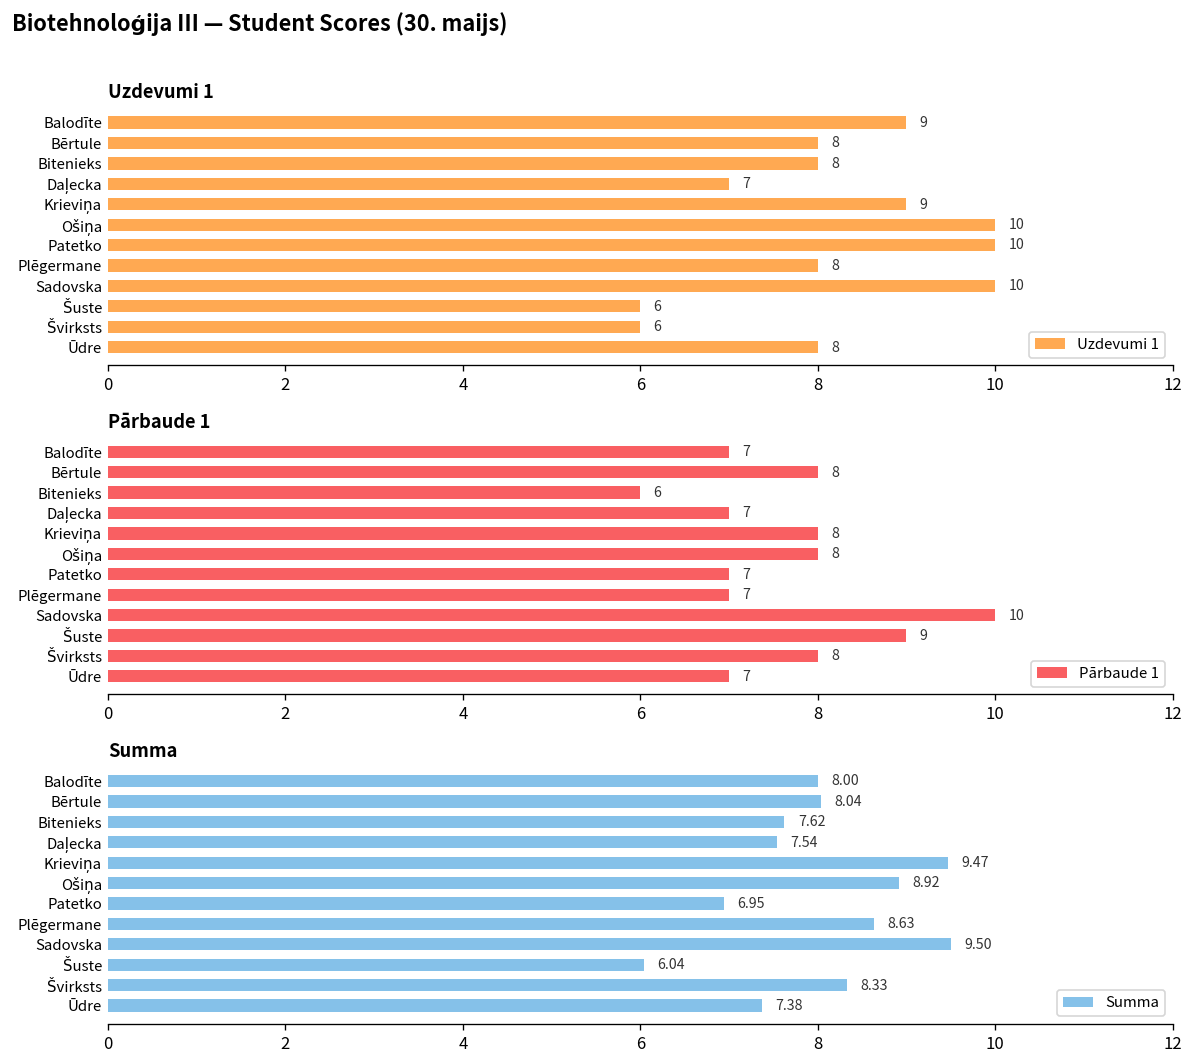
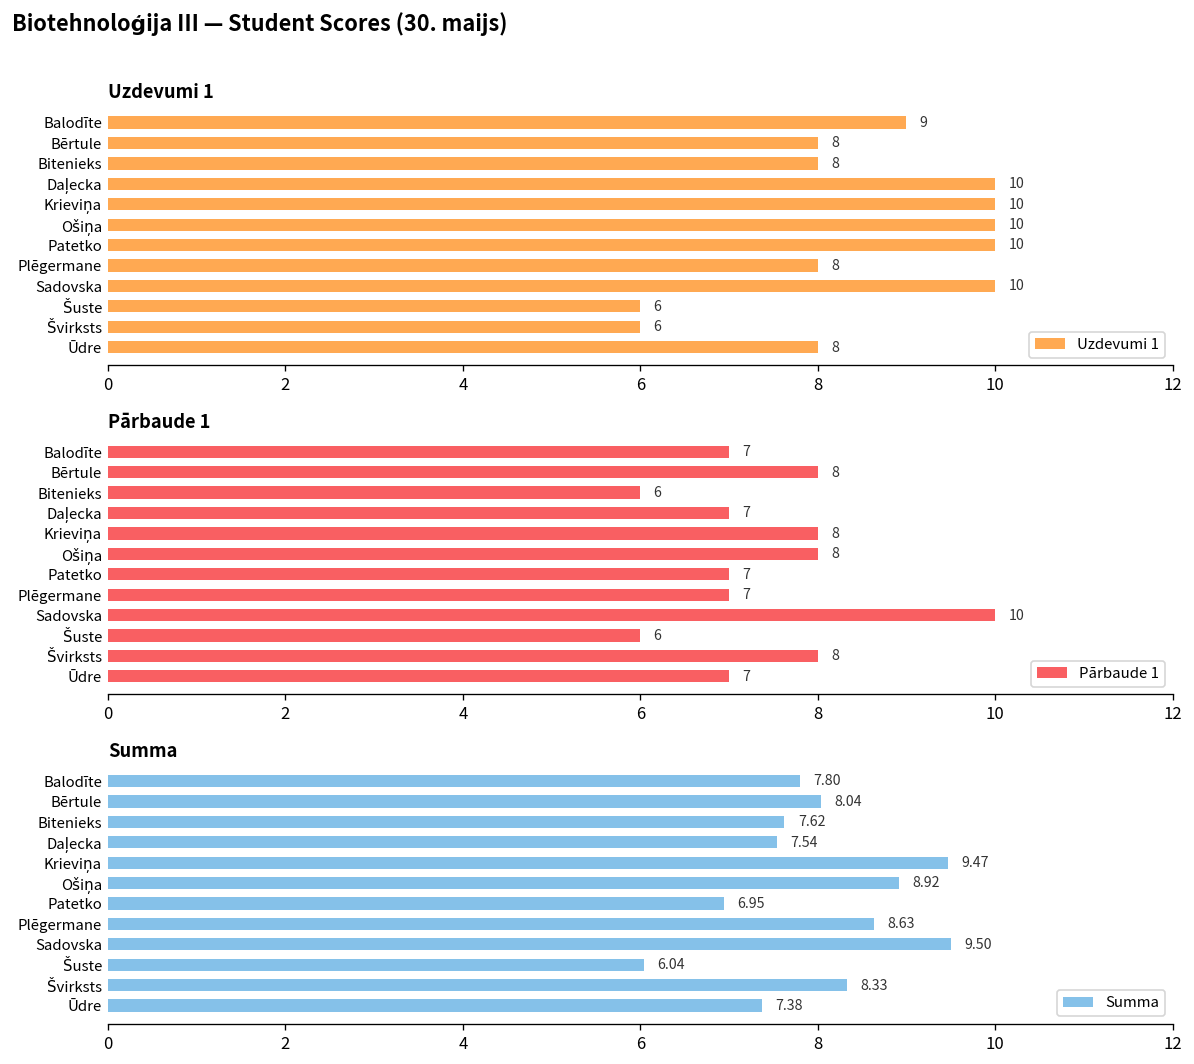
  {
    "Uzdevumi 1": {
      "Balodīte": 9,
      "Bērtule": 8,
      "Bitenieks": 8,
-     "Daļecka": 7,
-     "Krieviņa": 9,
+     "Daļecka": 10,
+     "Krieviņa": 10,
      "Ošiņa": 10,
      "Patetko": 10,
      "Plēgermane": 8,
      "Sadovska": 10,
      "Šuste": 6,
      "Švirksts": 6,
      "Ūdre": 8
    },
    "Pārbaude 1": {
      "Balodīte": 7,
      "Bērtule": 8,
      "Bitenieks": 6,
      "Daļecka": 7,
      "Krieviņa": 8,
      "Ošiņa": 8,
      "Patetko": 7,
      "Plēgermane": 7,
      "Sadovska": 10,
-     "Šuste": 9,
+     "Šuste": 6,
      "Švirksts": 8,
      "Ūdre": 7
    },
    "Summa": {
-     "Balodīte": 8.00,
+     "Balodīte": 7.80,
      "Bērtule": 8.04,
      "Bitenieks": 7.62,
      "Daļecka": 7.54,
      "Krieviņa": 9.47,
      "Ošiņa": 8.92,
      "Patetko": 6.95,
      "Plēgermane": 8.63,
      "Sadovska": 9.50,
      "Šuste": 6.04,
      "Švirksts": 8.33,
      "Ūdre": 7.38
    }
  }
